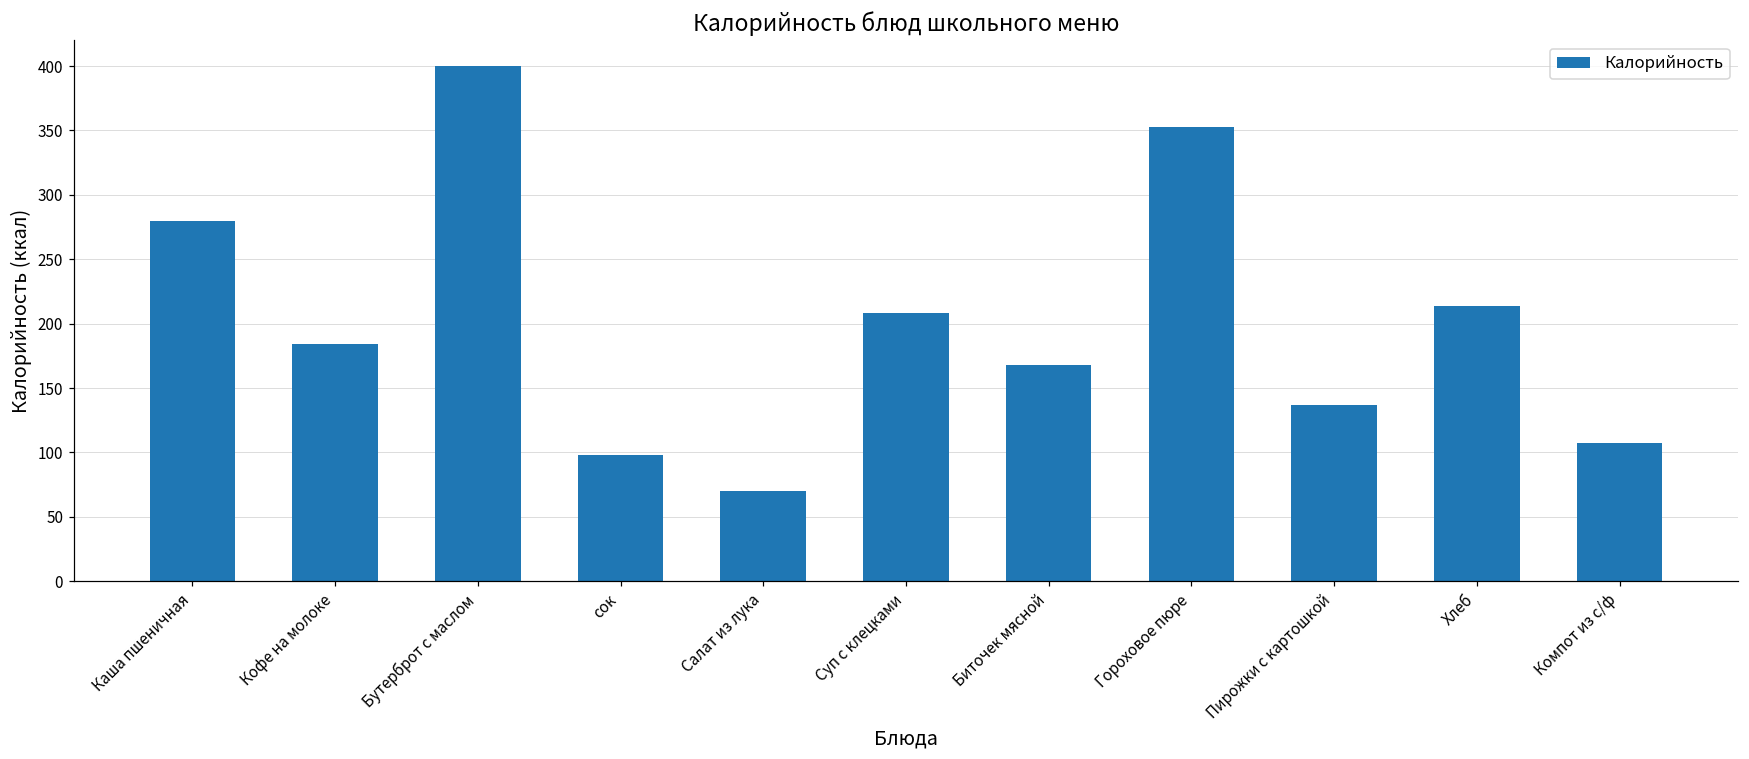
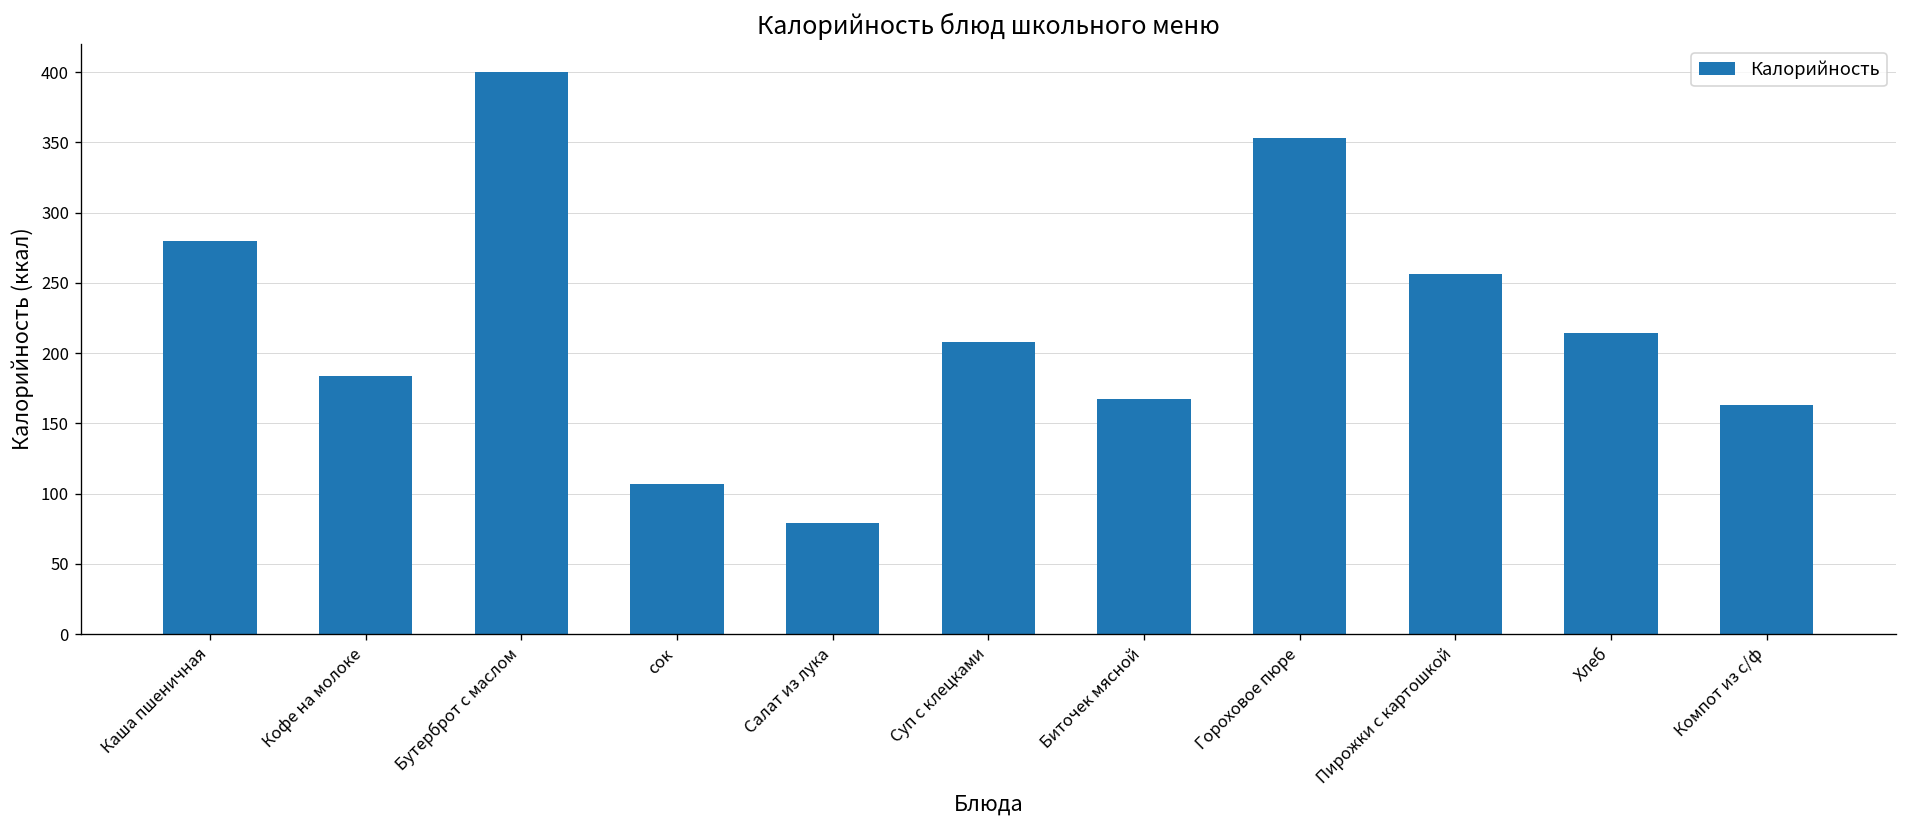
  {
    "Каша пшеничная": 280,
    "Кофе на молоке": 184,
    "Бутерброт с маслом": 400,
-   "сок": 98,
-   "Салат из лука": 70,
+   "сок": 107,
+   "Салат из лука": 79,
    "Суп с клецками": 208,
    "Биточек мясной": 168,
    "Гороховое пюре": 353,
-   "Пирожки с картошкой": 137,
+   "Пирожки с картошкой": 256,
    "Хлеб": 214,
-   "Компот из с/ф": 107
+   "Компот из с/ф": 163
  }
